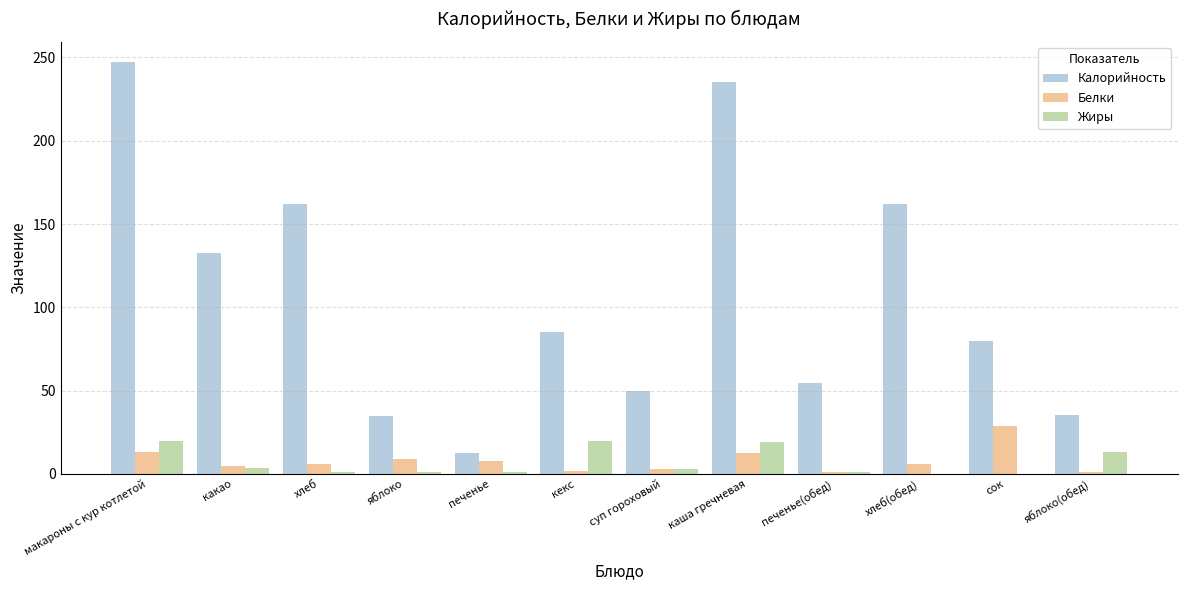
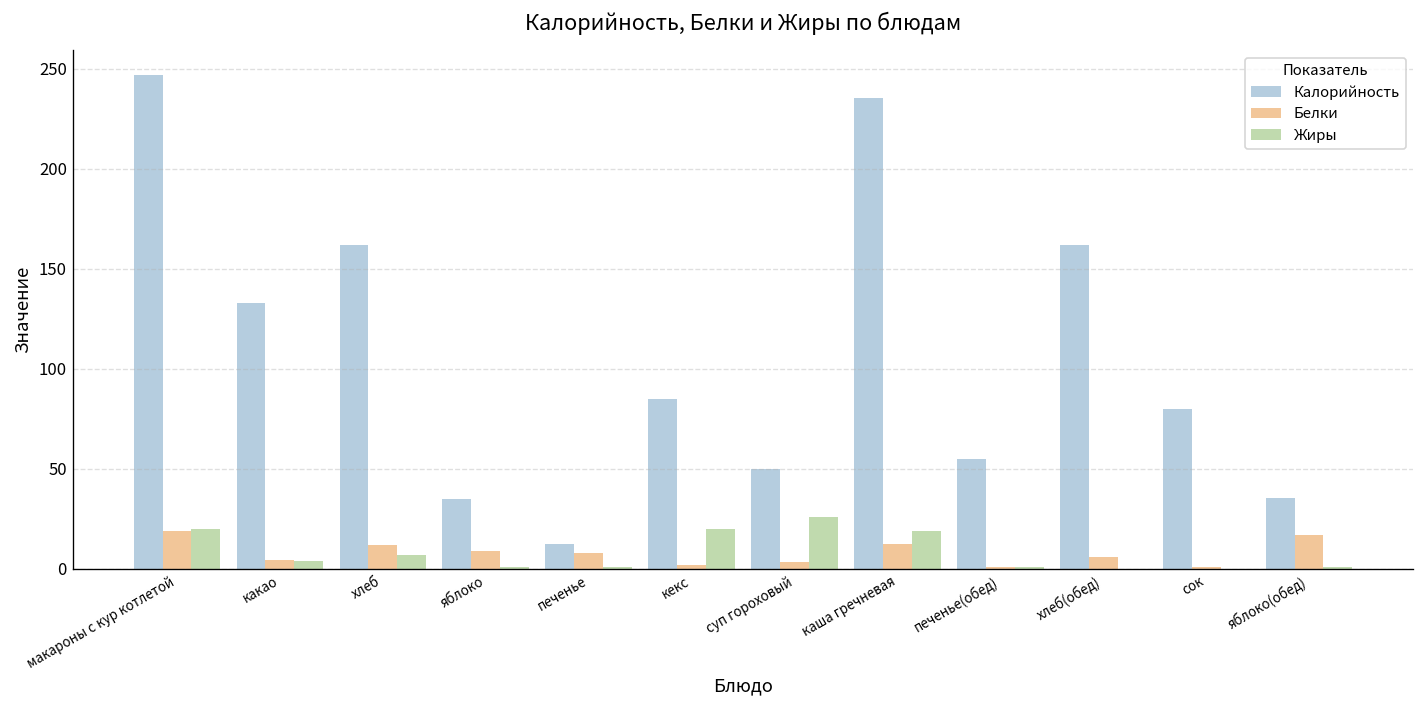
  {
    "Калорийность": {
      "макароны с кур котлетой": 247,
      "какао": 133,
      "хлеб": 162,
      "яблоко": 35,
      "печенье": 13,
      "кекс": 85,
      "суп гороховый": 50,
      "каша гречневая": 235,
      "печенье(обед)": 55,
      "хлеб(обед)": 162,
      "сок": 80,
      "яблоко(обед)": 35
    },
    "Белки": {
-     "макароны с кур котлетой": 13,
+     "макароны с кур котлетой": 19,
      "какао": 5,
-     "хлеб": 6,
+     "хлеб": 12,
      "яблоко": 9,
      "печенье": 8,
      "кекс": 2,
      "суп гороховый": 3,
      "каша гречневая": 13,
      "хлеб(обед)": 6,
-     "сок": 29,
-     "яблоко(обед)": 1
+     "сок": 1,
+     "яблоко(обед)": 17
    },
    "Жиры": {
      "макароны с кур котлетой": 20,
      "какао": 4,
-     "хлеб": 1,
+     "хлеб": 7,
      "кекс": 20,
-     "суп гороховый": 3,
+     "суп гороховый": 26,
      "каша гречневая": 19,
      "хлеб(обед)": 0,
      "сок": 0,
-     "яблоко(обед)": 13
+     "яблоко(обед)": 1
    }
  }
